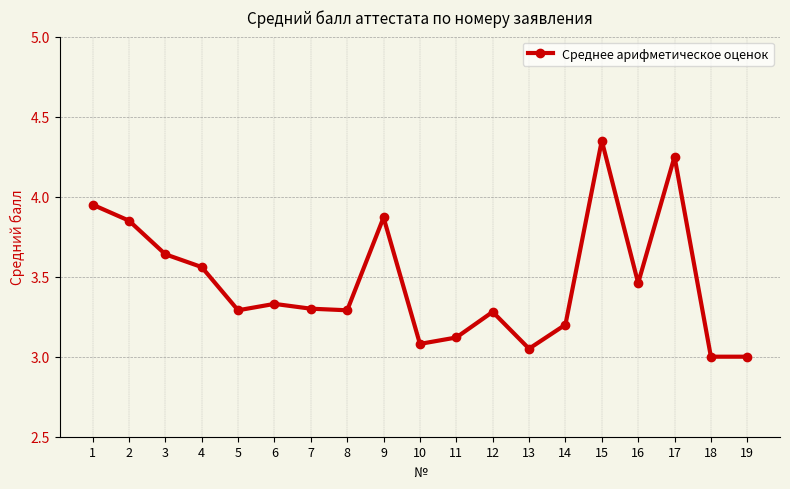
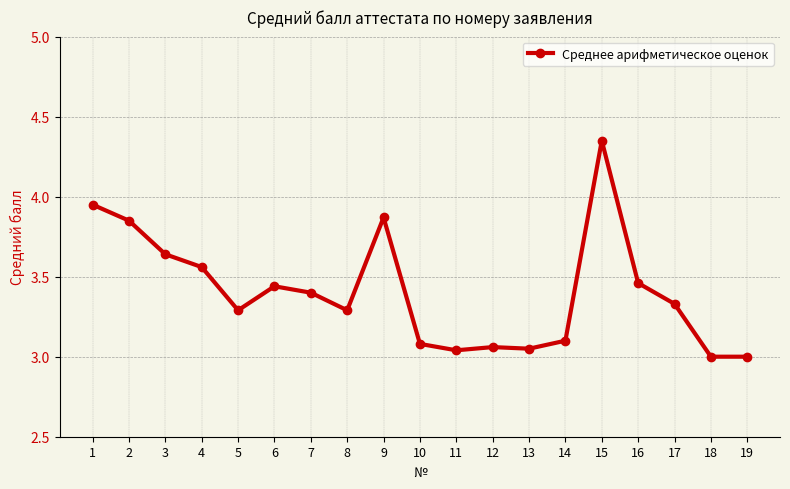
  {
    "1": 3.95,
    "2": 3.85,
    "3": 3.64,
    "4": 3.56,
    "5": 3.29,
-   "6": 3.33,
-   "7": 3.3,
+   "6": 3.44,
+   "7": 3.4,
    "8": 3.29,
    "9": 3.87,
    "10": 3.08,
-   "11": 3.12,
-   "12": 3.28,
+   "11": 3.04,
+   "12": 3.06,
    "13": 3.05,
-   "14": 3.2,
+   "14": 3.1,
    "15": 4.35,
    "16": 3.46,
-   "17": 4.25,
+   "17": 3.33,
    "18": 3.00,
    "19": 3.00
  }
